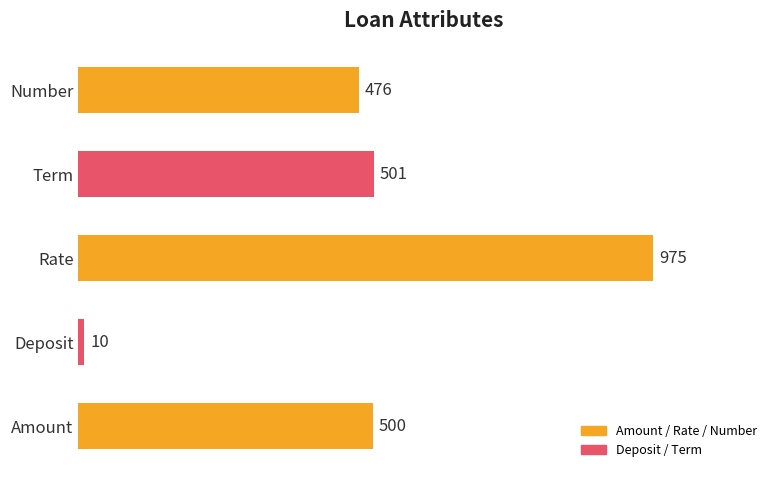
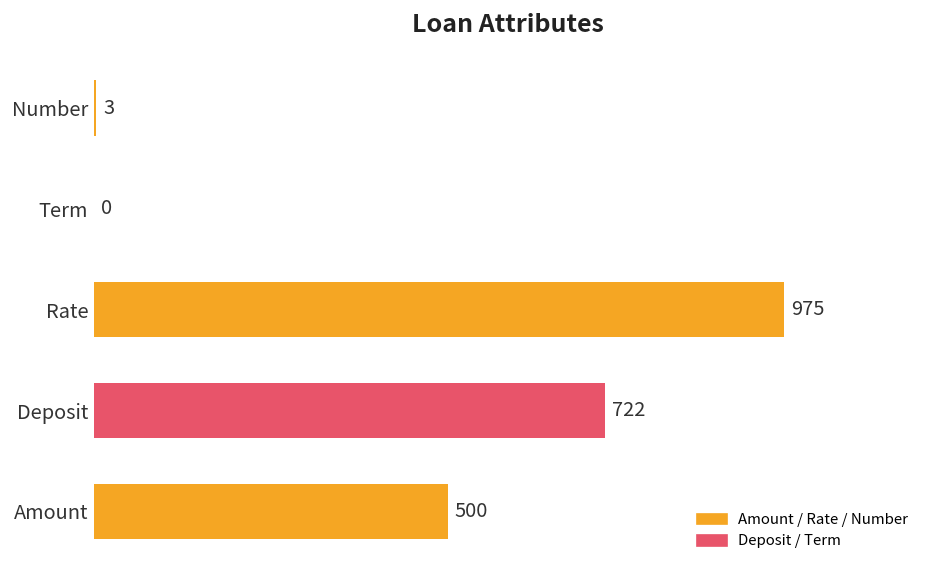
  {
-   "Number": 476,
-   "Term": 501,
+   "Number": 3,
+   "Term": 0,
    "Rate": 975,
-   "Deposit": 10,
+   "Deposit": 722,
    "Amount": 500
  }
